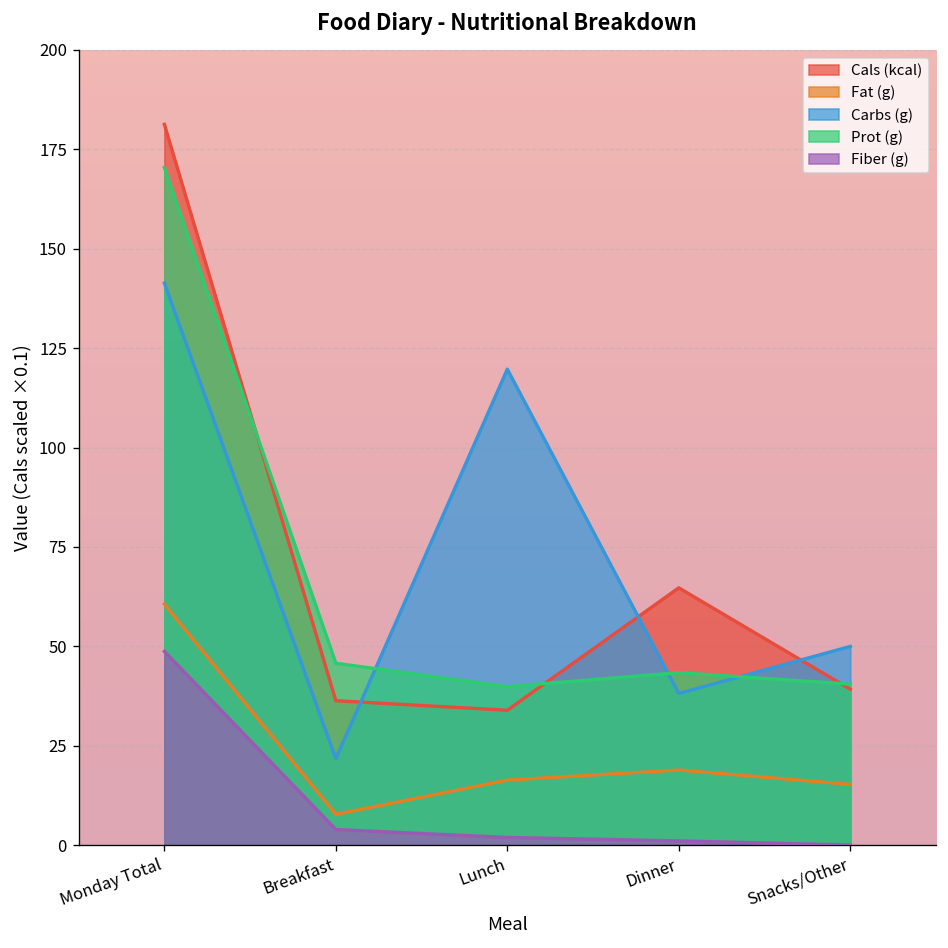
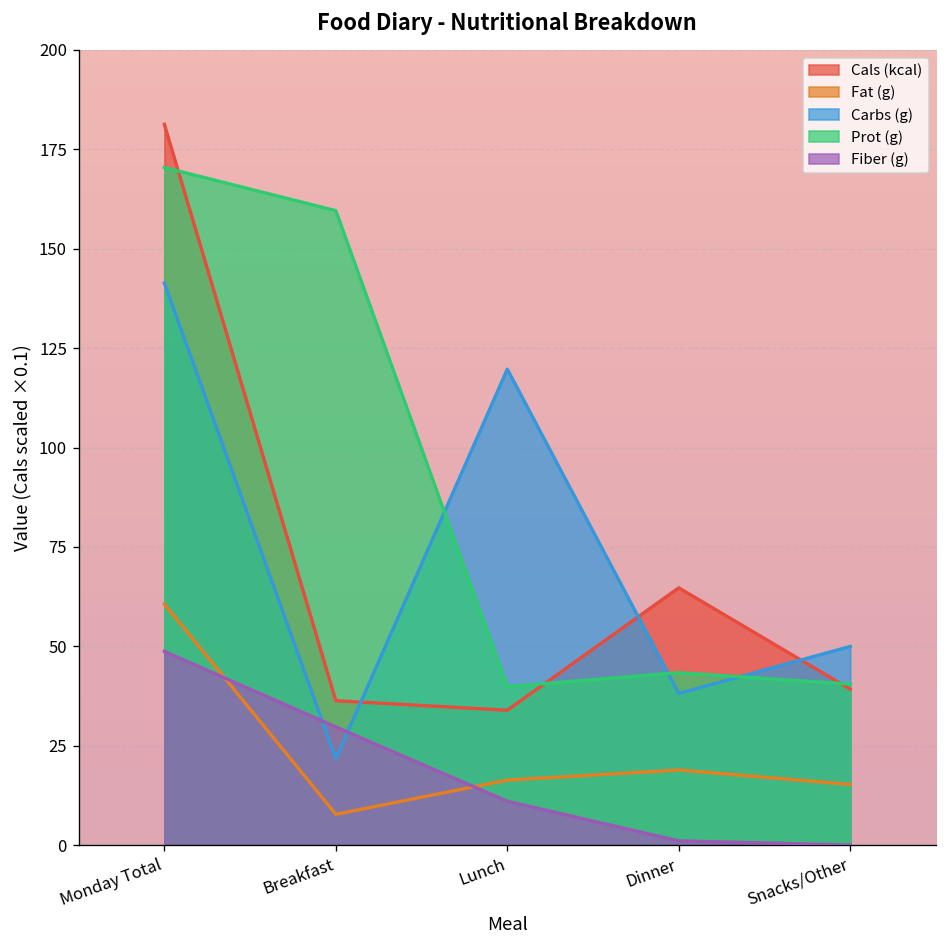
  {
    "Carbs (g)": {
      "Monday Total": 141,
      "Breakfast": 22,
      "Lunch": 120,
      "Dinner": 38,
      "Snacks/Other": 50
    },
    "Prot (g)": {
      "Monday Total": 170,
-     "Breakfast": 46,
+     "Breakfast": 160,
      "Lunch": 40,
      "Dinner": 43,
      "Snacks/Other": 40
    },
    "Fiber (g)": {
      "Monday Total": 49,
-     "Breakfast": 4,
-     "Lunch": 2,
+     "Breakfast": 30,
+     "Lunch": 11,
      "Dinner": 1,
      "Snacks/Other": 0
    }
  }
